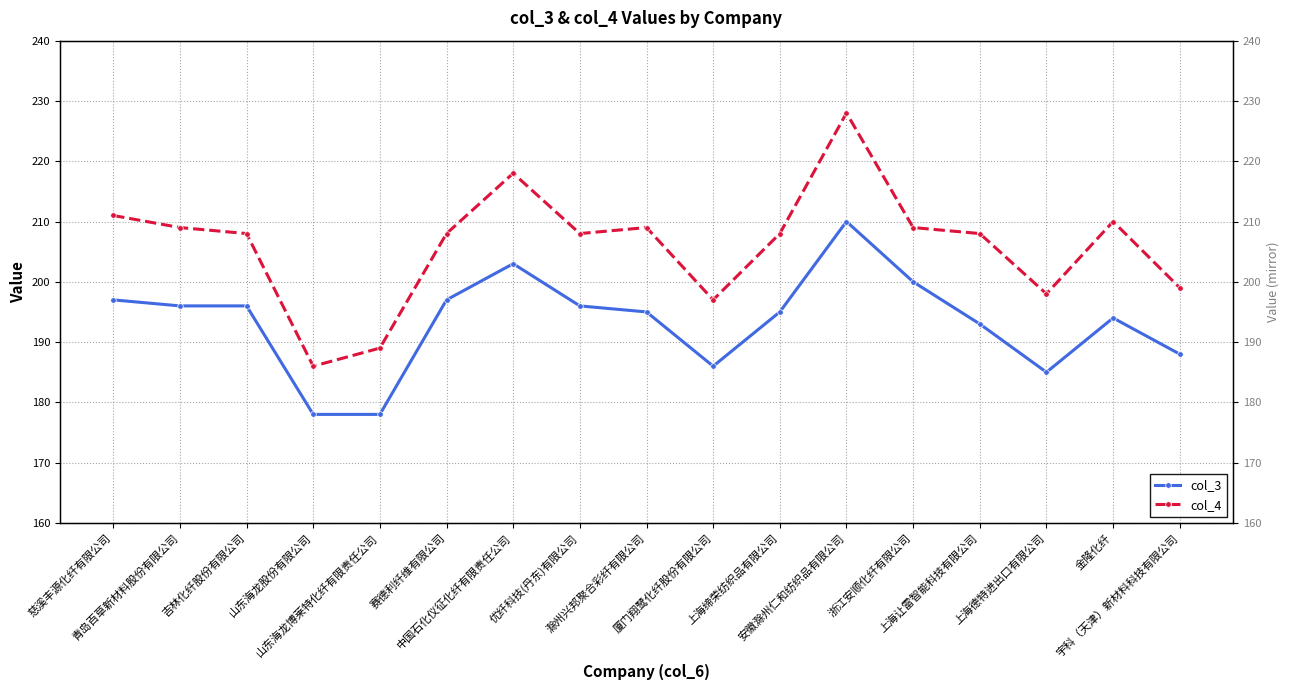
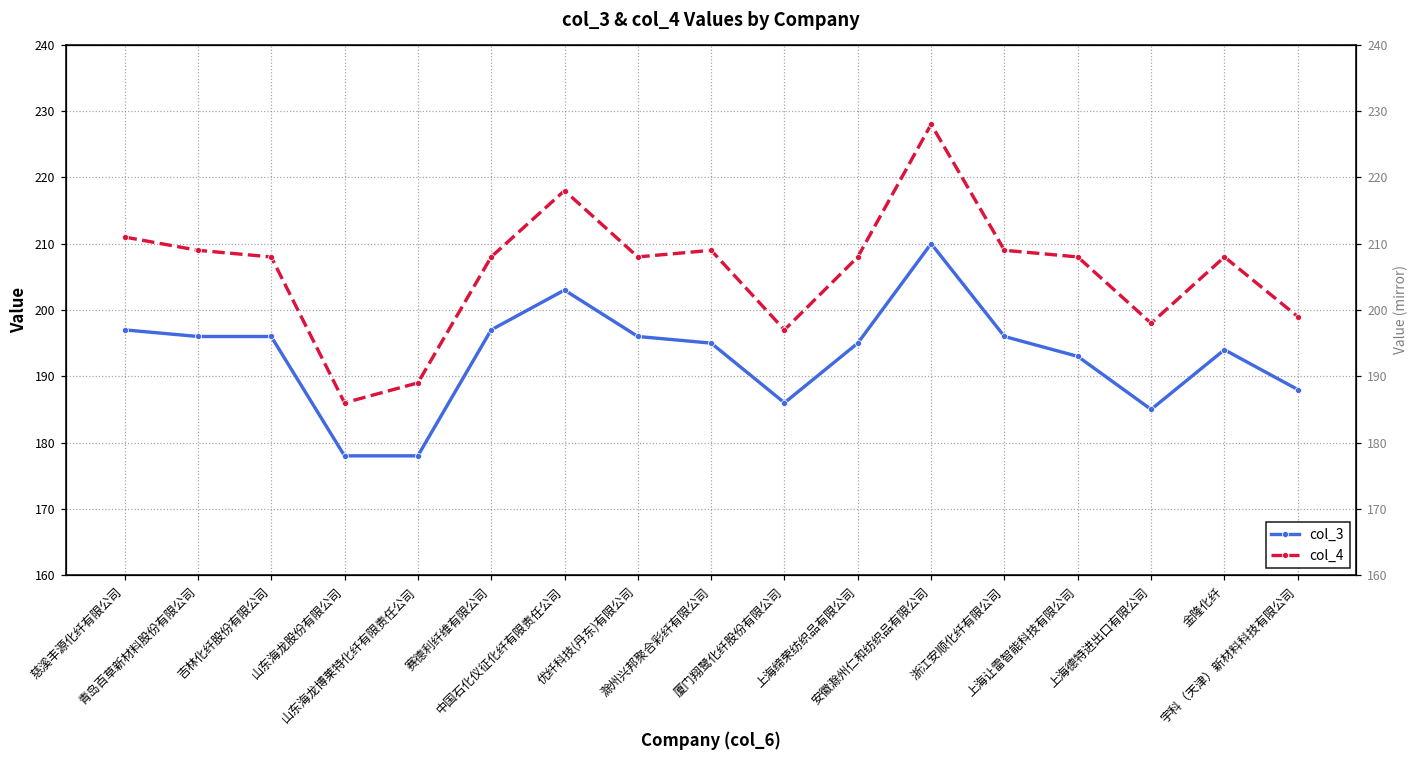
  {
    "col_3": {
      "慈溪丰源化纤有限公司": 197,
      "青岛百草新材料股份有限公司": 196,
      "吉林化纤股份有限公司": 196,
      "山东海龙股份有限公司": 178,
      "山东海龙博莱特化纤有限责任公司": 178,
      "赛德利纤维有限公司": 197,
      "中国石化仪征化纤有限责任公司": 203,
      "优纤科技(丹东)有限公司": 196,
      "滁州兴邦聚合彩纤有限公司": 195,
      "厦门翔鹭化纤股份有限公司": 186,
      "上海缔荣纺织品有限公司": 195,
      "安徽滁州仁和纺织品有限公司": 210,
-     "浙江安顺化纤有限公司": 200,
+     "浙江安顺化纤有限公司": 196,
      "上海让雷智能科技有限公司": 193,
      "上海德特进出口有限公司": 185,
      "金隆化纤": 194,
      "宇科（天津）新材料科技有限公司": 188
    },
    "col_4": {
      "慈溪丰源化纤有限公司": 211,
      "青岛百草新材料股份有限公司": 209,
      "吉林化纤股份有限公司": 208,
      "山东海龙股份有限公司": 186,
      "山东海龙博莱特化纤有限责任公司": 189,
      "赛德利纤维有限公司": 208,
      "中国石化仪征化纤有限责任公司": 218,
      "优纤科技(丹东)有限公司": 208,
      "滁州兴邦聚合彩纤有限公司": 209,
      "厦门翔鹭化纤股份有限公司": 197,
      "上海缔荣纺织品有限公司": 208,
      "安徽滁州仁和纺织品有限公司": 228,
      "浙江安顺化纤有限公司": 209,
      "上海让雷智能科技有限公司": 208,
      "上海德特进出口有限公司": 198,
-     "金隆化纤": 210,
+     "金隆化纤": 208,
      "宇科（天津）新材料科技有限公司": 199
    }
  }
